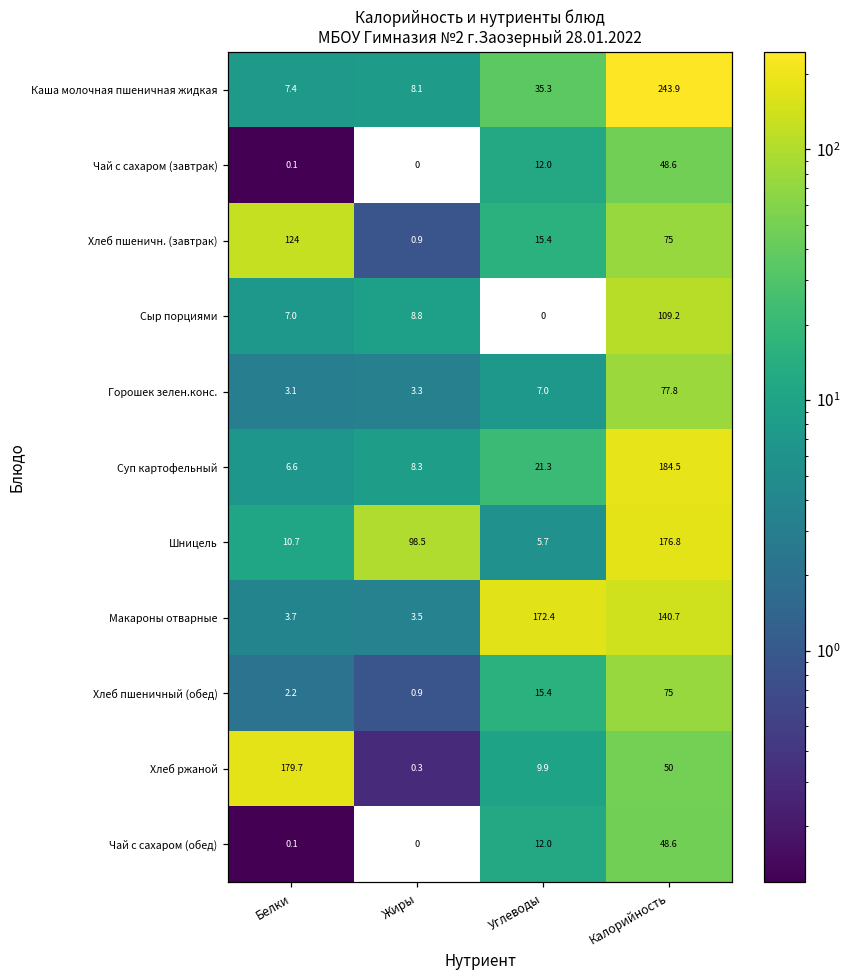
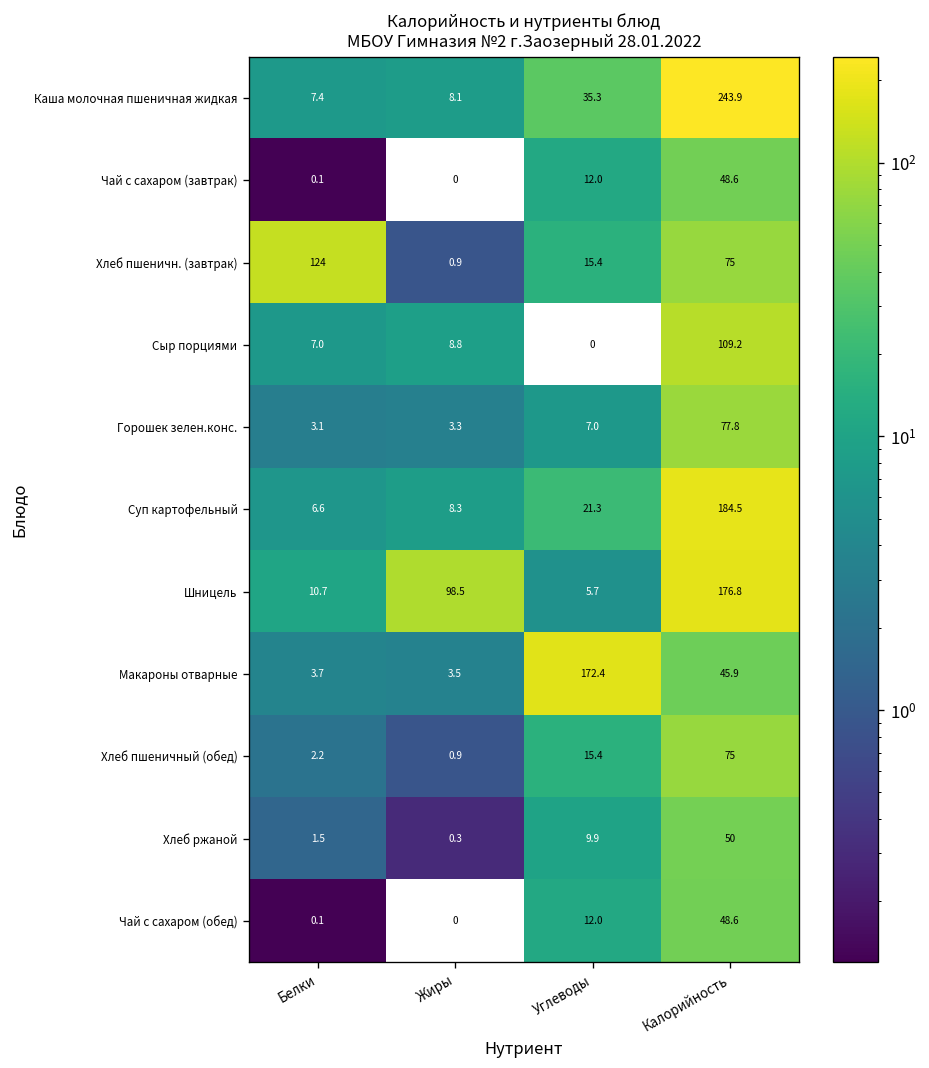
  {
    "Каша молочная пшеничная жидкая": {
      "Белки": 7.4,
      "Жиры": 8.1,
      "Углеводы": 35.3,
      "Калорийность": 243.9
    },
    "Чай с сахаром (завтрак)": {
      "Белки": 0.1,
      "Жиры": 0,
      "Углеводы": 12.0,
      "Калорийность": 48.6
    },
    "Хлеб пшеничн. (завтрак)": {
      "Белки": 124,
      "Жиры": 0.9,
      "Углеводы": 15.4,
      "Калорийность": 75
    },
    "Сыр порциями": {
      "Белки": 7.0,
      "Жиры": 8.8,
      "Углеводы": 0,
      "Калорийность": 109.2
    },
    "Горошек зелен.конс.": {
      "Белки": 3.1,
      "Жиры": 3.3,
      "Углеводы": 7.0,
      "Калорийность": 77.8
    },
    "Суп картофельный": {
      "Белки": 6.6,
      "Жиры": 8.3,
      "Углеводы": 21.3,
      "Калорийность": 184.5
    },
    "Шницель": {
      "Белки": 10.7,
      "Жиры": 98.5,
      "Углеводы": 5.7,
      "Калорийность": 176.8
    },
    "Макароны отварные": {
      "Белки": 3.7,
      "Жиры": 3.5,
      "Углеводы": 172.4,
-     "Калорийность": 140.7
+     "Калорийность": 45.9
    },
    "Хлеб пшеничный (обед)": {
      "Белки": 2.2,
      "Жиры": 0.9,
      "Углеводы": 15.4,
      "Калорийность": 75
    },
    "Хлеб ржаной": {
-     "Белки": 179.7,
+     "Белки": 1.5,
      "Жиры": 0.3,
      "Углеводы": 9.9,
      "Калорийность": 50
    },
    "Чай с сахаром (обед)": {
      "Белки": 0.1,
      "Жиры": 0,
      "Углеводы": 12.0,
      "Калорийность": 48.6
    }
  }
